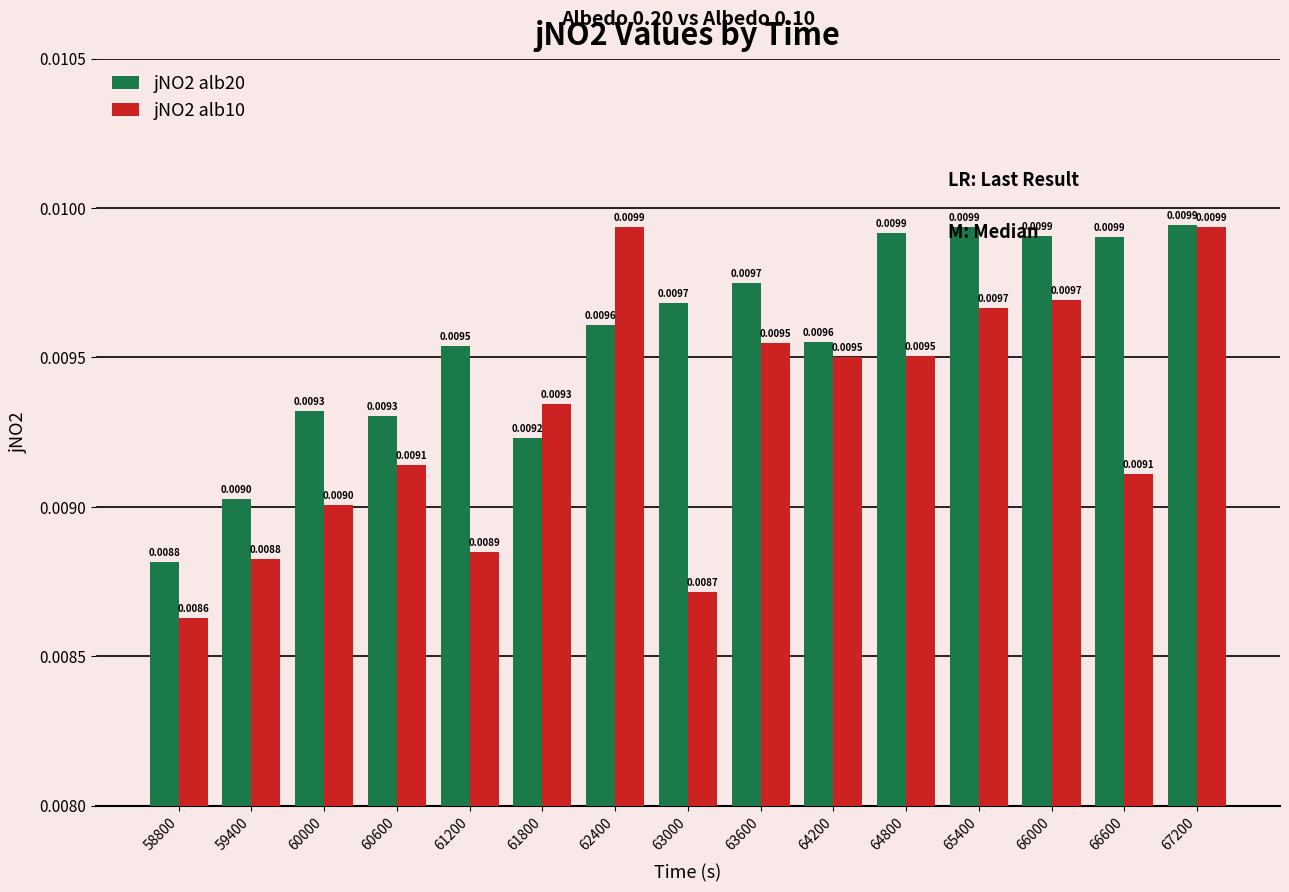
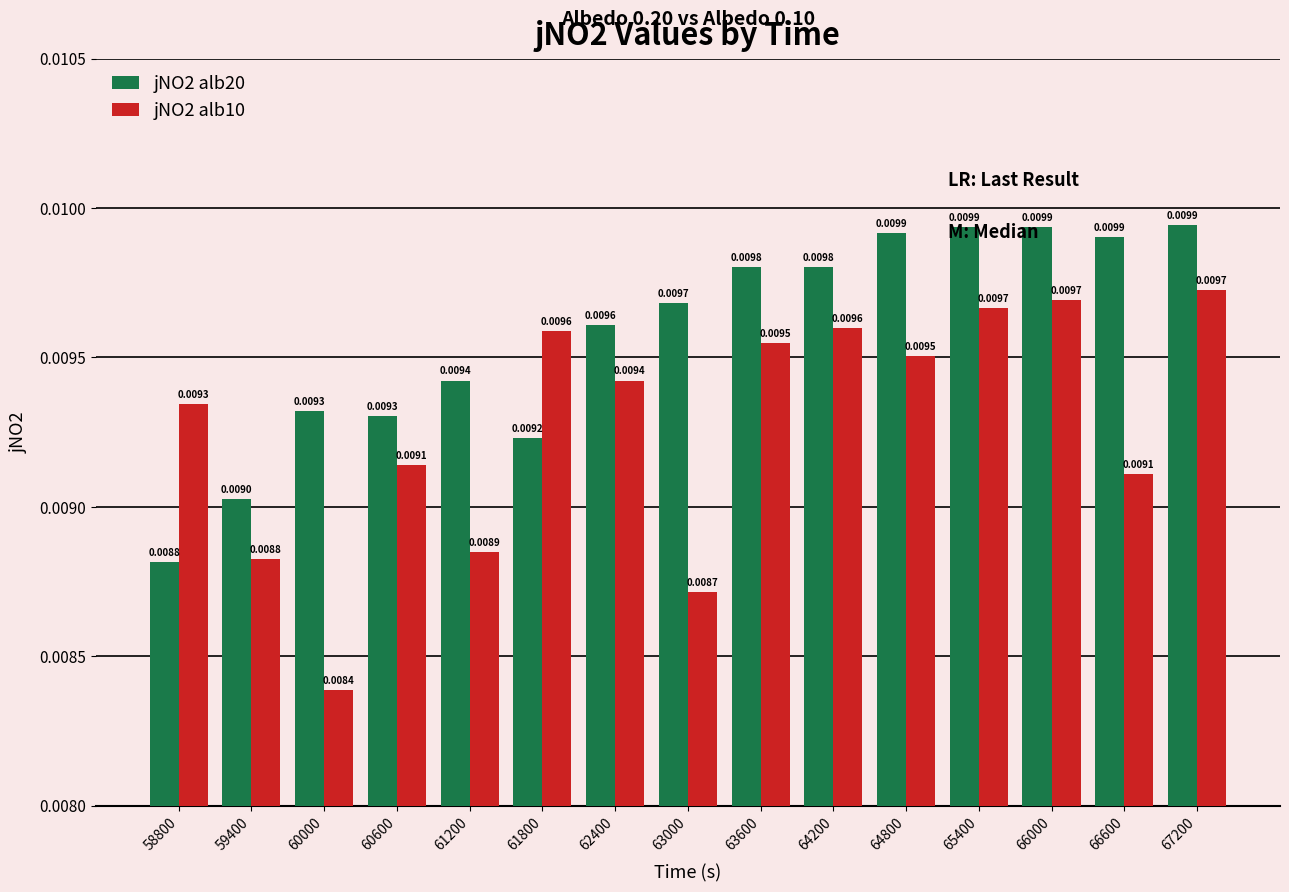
  {
    "jNO2 alb20": {
      "58800": 0.0088,
      "59400": 0.0090,
      "60000": 0.0093,
      "60600": 0.0093,
-     "61200": 0.0095,
+     "61200": 0.0094,
      "61800": 0.0092,
      "62400": 0.0096,
      "63000": 0.0097,
-     "63600": 0.0097,
-     "64200": 0.0096,
+     "63600": 0.0098,
+     "64200": 0.0098,
      "64800": 0.0099,
      "65400": 0.0099,
-     "66000": 0.00991,
+     "66000": 0.00994,
      "66600": 0.0099,
      "67200": 0.0099
    },
    "jNO2 alb10": {
-     "58800": 0.0086,
+     "58800": 0.0093,
      "59400": 0.0088,
-     "60000": 0.0090,
+     "60000": 0.0084,
      "60600": 0.0091,
      "61200": 0.0089,
-     "61800": 0.0093,
-     "62400": 0.0099,
+     "61800": 0.0096,
+     "62400": 0.0094,
      "63000": 0.0087,
      "63600": 0.0095,
-     "64200": 0.0095,
+     "64200": 0.0096,
      "64800": 0.0095,
      "65400": 0.0097,
      "66000": 0.0097,
      "66600": 0.0091,
-     "67200": 0.0099
+     "67200": 0.0097
    }
  }
